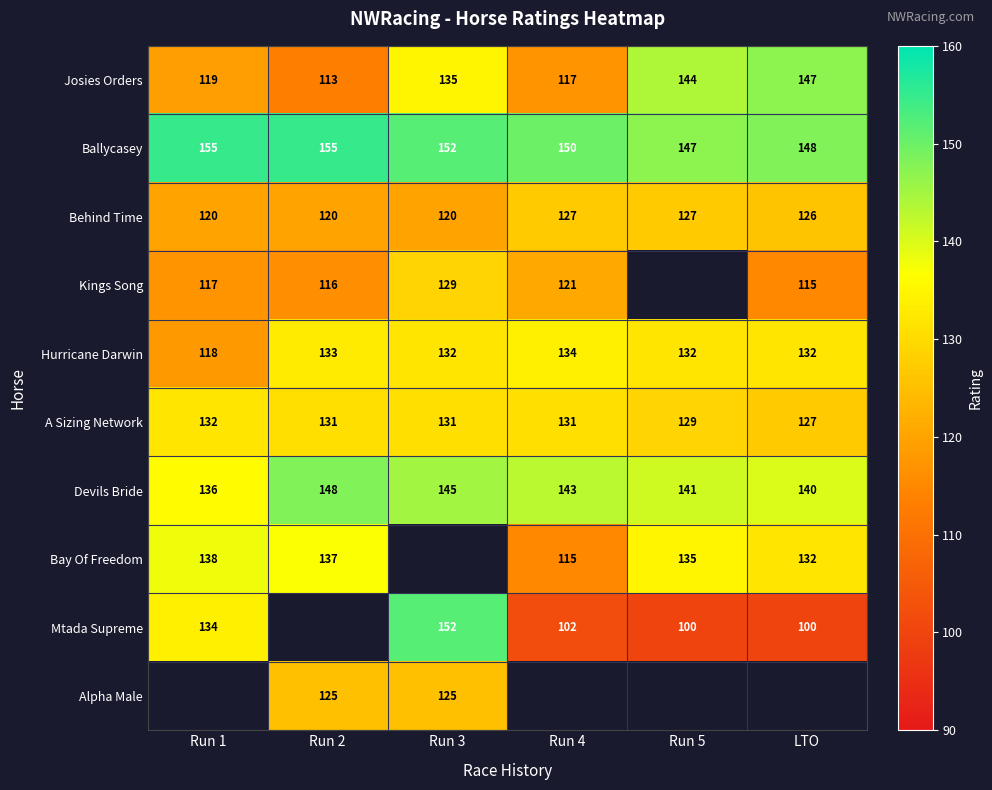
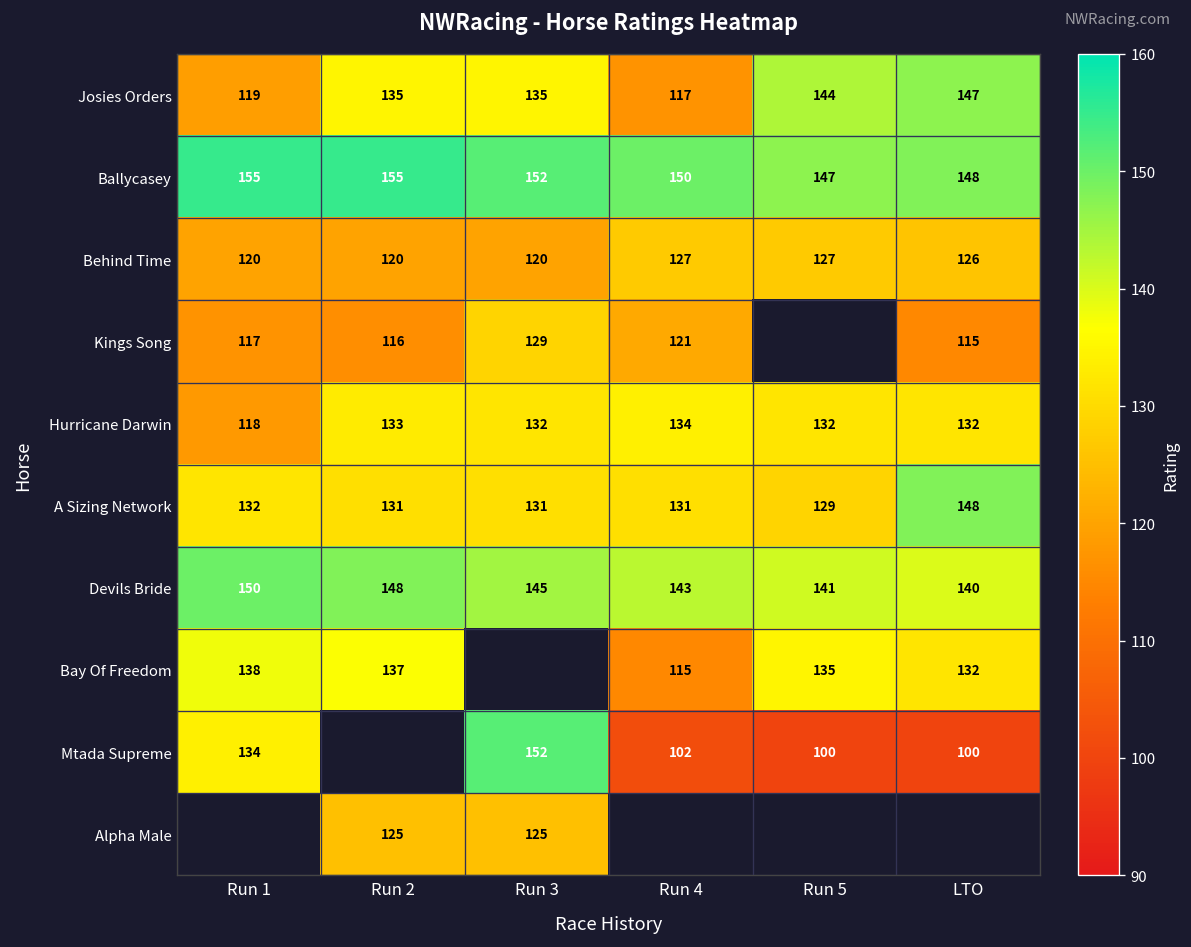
  {
    "Josies Orders": {
      "Run 1": 119,
-     "Run 2": 113,
+     "Run 2": 135,
      "Run 3": 135,
      "Run 4": 117,
      "Run 5": 144,
      "LTO": 147
    },
    "Ballycasey": {
      "Run 1": 155,
      "Run 2": 155,
      "Run 3": 152,
      "Run 4": 150,
      "Run 5": 147,
      "LTO": 148
    },
    "Behind Time": {
      "Run 1": 120,
      "Run 2": 120,
      "Run 3": 120,
      "Run 4": 127,
      "Run 5": 127,
      "LTO": 126
    },
    "Kings Song": {
      "Run 1": 117,
      "Run 2": 116,
      "Run 3": 129,
      "Run 4": 121,
      "LTO": 115
    },
    "Hurricane Darwin": {
      "Run 1": 118,
      "Run 2": 133,
      "Run 3": 132,
      "Run 4": 134,
      "Run 5": 132,
      "LTO": 132
    },
    "A Sizing Network": {
      "Run 1": 132,
      "Run 2": 131,
      "Run 3": 131,
      "Run 4": 131,
      "Run 5": 129,
-     "LTO": 127
+     "LTO": 148
    },
    "Devils Bride": {
-     "Run 1": 136,
+     "Run 1": 150,
      "Run 2": 148,
      "Run 3": 145,
      "Run 4": 143,
      "Run 5": 141,
      "LTO": 140
    },
    "Bay Of Freedom": {
      "Run 1": 138,
      "Run 2": 137,
      "Run 4": 115,
      "Run 5": 135,
      "LTO": 132
    },
    "Mtada Supreme": {
      "Run 1": 134,
      "Run 3": 152,
      "Run 4": 102,
      "Run 5": 100,
      "LTO": 100
    },
    "Alpha Male": {
      "Run 2": 125,
      "Run 3": 125
    }
  }
